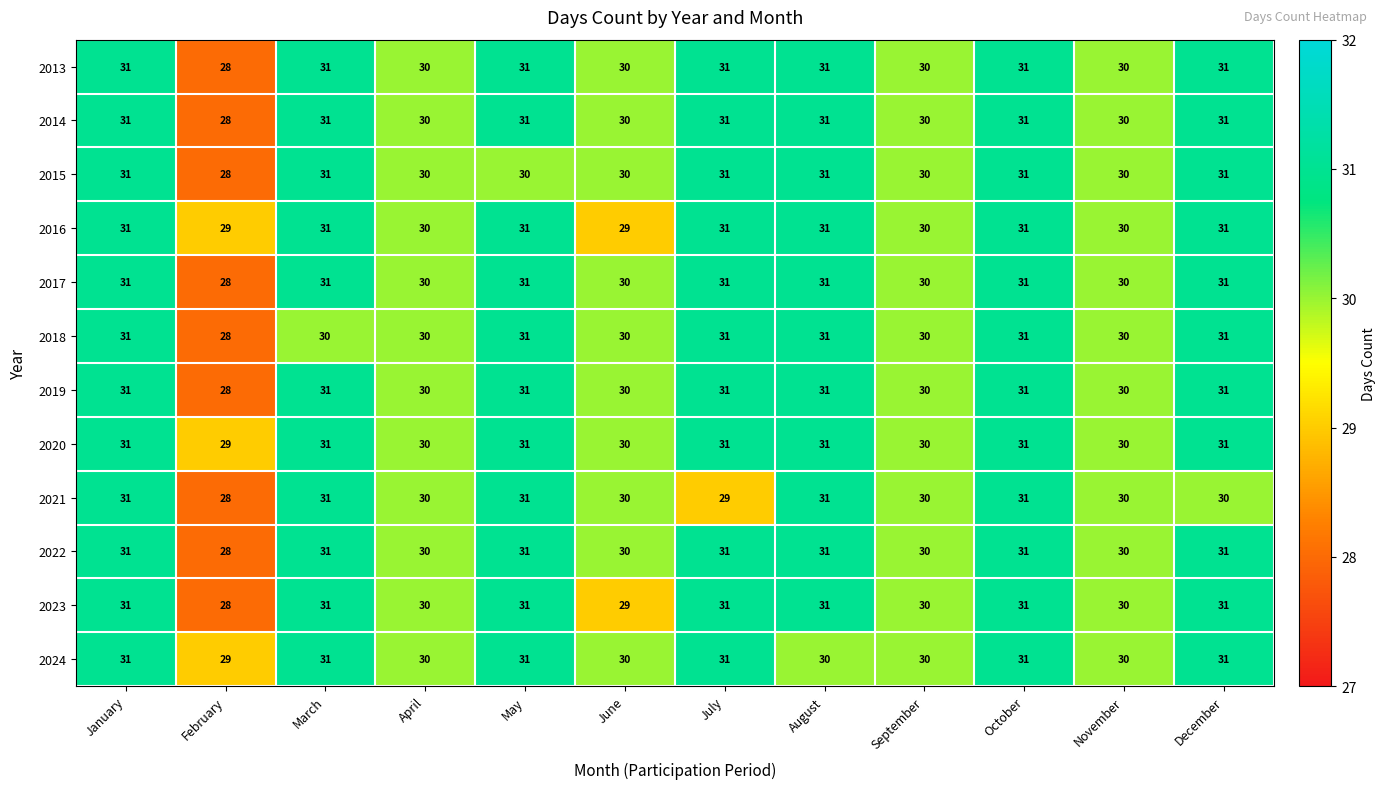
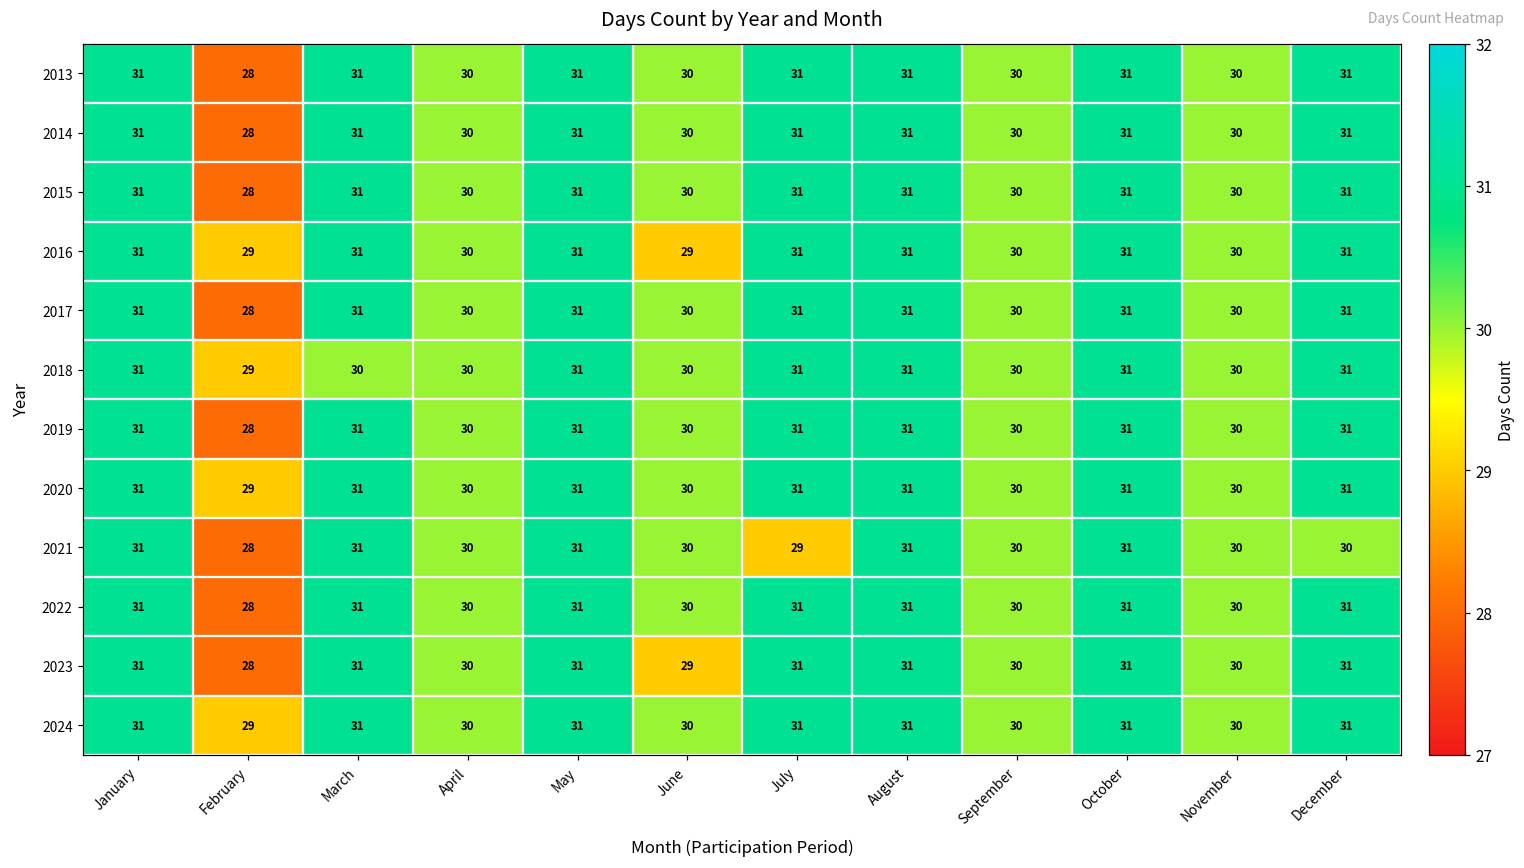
  {
    "2013": {
      "January": 31,
      "February": 28,
      "March": 31,
      "April": 30,
      "May": 31,
      "June": 30,
      "July": 31,
      "August": 31,
      "September": 30,
      "October": 31,
      "November": 30,
      "December": 31
    },
    "2014": {
      "January": 31,
      "February": 28,
      "March": 31,
      "April": 30,
      "May": 31,
      "June": 30,
      "July": 31,
      "August": 31,
      "September": 30,
      "October": 31,
      "November": 30,
      "December": 31
    },
    "2015": {
      "January": 31,
      "February": 28,
      "March": 31,
      "April": 30,
-     "May": 30,
+     "May": 31,
      "June": 30,
      "July": 31,
      "August": 31,
      "September": 30,
      "October": 31,
      "November": 30,
      "December": 31
    },
    "2016": {
      "January": 31,
      "February": 29,
      "March": 31,
      "April": 30,
      "May": 31,
      "June": 29,
      "July": 31,
      "August": 31,
      "September": 30,
      "October": 31,
      "November": 30,
      "December": 31
    },
    "2017": {
      "January": 31,
      "February": 28,
      "March": 31,
      "April": 30,
      "May": 31,
      "June": 30,
      "July": 31,
      "August": 31,
      "September": 30,
      "October": 31,
      "November": 30,
      "December": 31
    },
    "2018": {
      "January": 31,
-     "February": 28,
+     "February": 29,
      "March": 30,
      "April": 30,
      "May": 31,
      "June": 30,
      "July": 31,
      "August": 31,
      "September": 30,
      "October": 31,
      "November": 30,
      "December": 31
    },
    "2019": {
      "January": 31,
      "February": 28,
      "March": 31,
      "April": 30,
      "May": 31,
      "June": 30,
      "July": 31,
      "August": 31,
      "September": 30,
      "October": 31,
      "November": 30,
      "December": 31
    },
    "2020": {
      "January": 31,
      "February": 29,
      "March": 31,
      "April": 30,
      "May": 31,
      "June": 30,
      "July": 31,
      "August": 31,
      "September": 30,
      "October": 31,
      "November": 30,
      "December": 31
    },
    "2021": {
      "January": 31,
      "February": 28,
      "March": 31,
      "April": 30,
      "May": 31,
      "June": 30,
      "July": 29,
      "August": 31,
      "September": 30,
      "October": 31,
      "November": 30,
      "December": 30
    },
    "2022": {
      "January": 31,
      "February": 28,
      "March": 31,
      "April": 30,
      "May": 31,
      "June": 30,
      "July": 31,
      "August": 31,
      "September": 30,
      "October": 31,
      "November": 30,
      "December": 31
    },
    "2023": {
      "January": 31,
      "February": 28,
      "March": 31,
      "April": 30,
      "May": 31,
      "June": 29,
      "July": 31,
      "August": 31,
      "September": 30,
      "October": 31,
      "November": 30,
      "December": 31
    },
    "2024": {
      "January": 31,
      "February": 29,
      "March": 31,
      "April": 30,
      "May": 31,
      "June": 30,
      "July": 31,
-     "August": 30,
+     "August": 31,
      "September": 30,
      "October": 31,
      "November": 30,
      "December": 31
    }
  }
